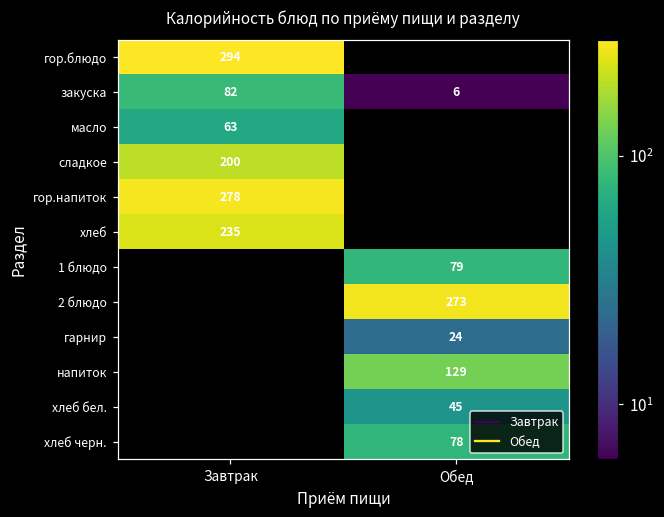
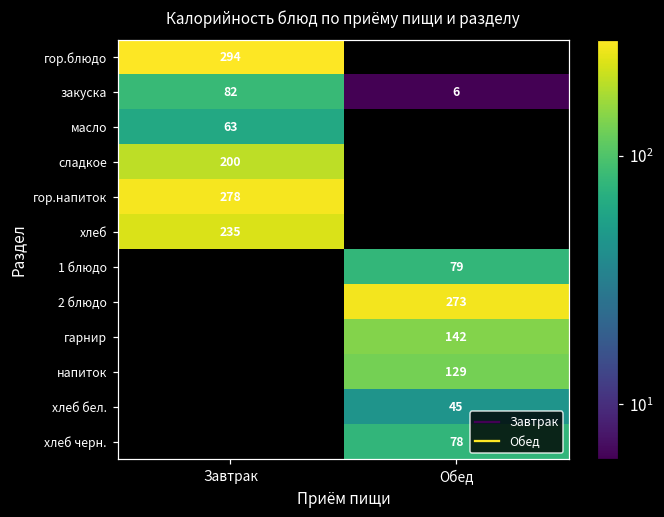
  {
    "гор.блюдо": {
      "Завтрак": 294
    },
    "закуска": {
      "Завтрак": 82,
      "Обед": 6
    },
    "масло": {
      "Завтрак": 63
    },
    "сладкое": {
      "Завтрак": 200
    },
    "гор.напиток": {
      "Завтрак": 278
    },
    "хлеб": {
      "Завтрак": 235
    },
    "1 блюдо": {
      "Обед": 79
    },
    "2 блюдо": {
      "Обед": 273
    },
    "гарнир": {
-     "Обед": 24
+     "Обед": 142
    },
    "напиток": {
      "Обед": 129
    },
    "хлеб бел.": {
      "Обед": 45
    },
    "хлеб черн.": {
      "Обед": 78
    }
  }
